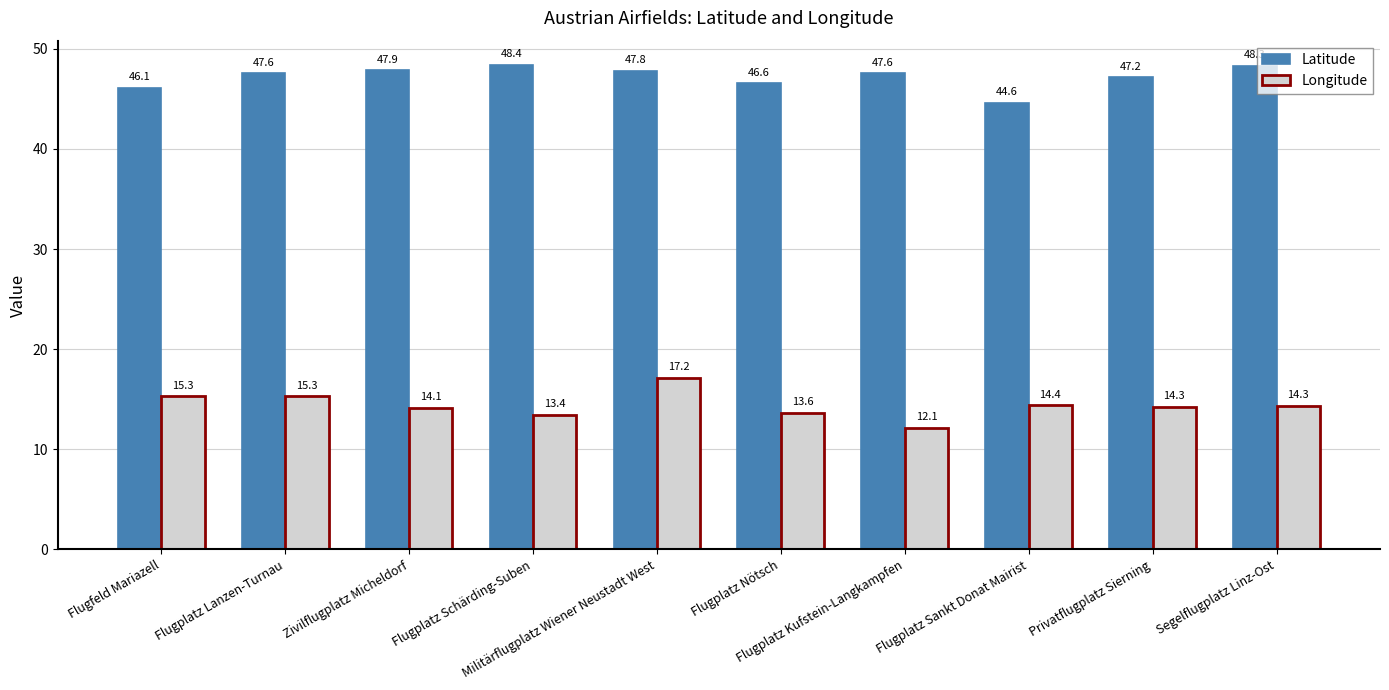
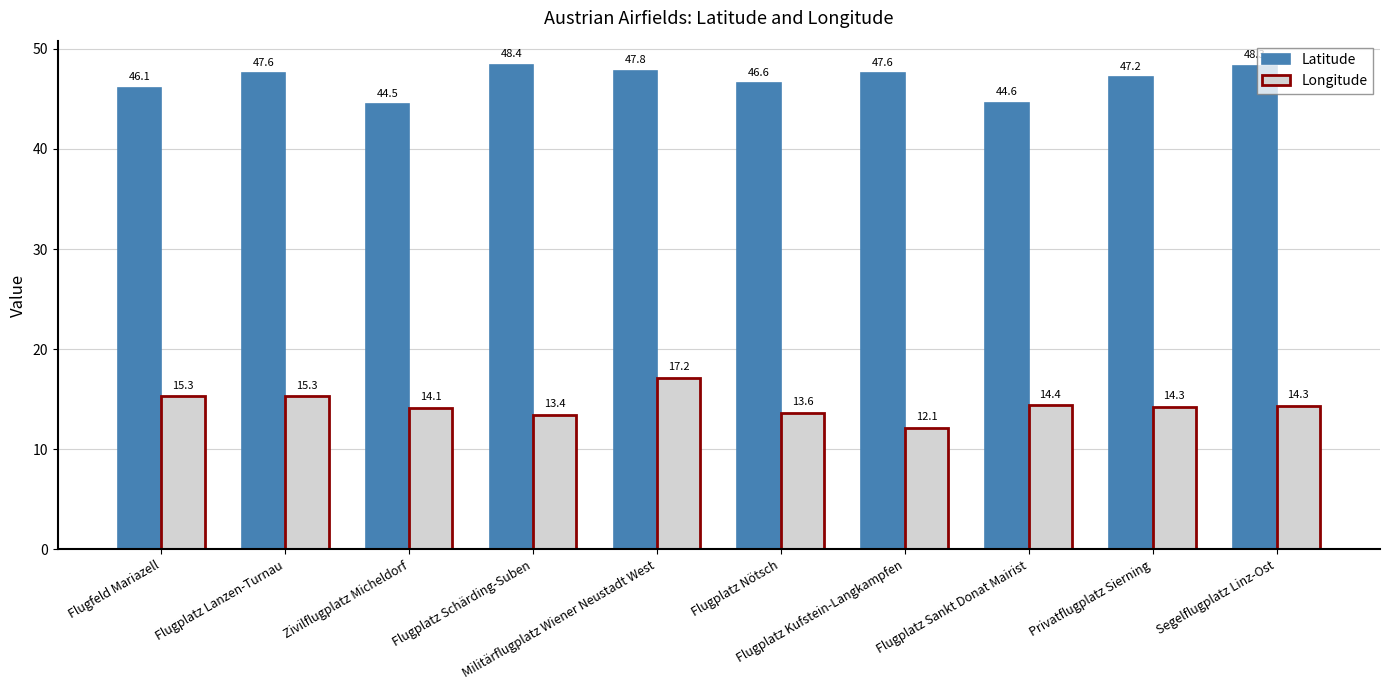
  {
    "Latitude": {
      "Flugfeld Mariazell": 46.1,
      "Flugplatz Lanzen-Turnau": 47.6,
-     "Zivilflugplatz Micheldorf": 47.9,
+     "Zivilflugplatz Micheldorf": 44.5,
      "Flugplatz Schärding-Suben": 48.4,
      "Militärflugplatz Wiener Neustadt West": 47.8,
      "Flugplatz Nötsch": 46.6,
      "Flugplatz Kufstein-Langkampfen": 47.6,
      "Flugplatz Sankt Donat Mairist": 44.6,
      "Privatflugplatz Sierning": 47.2
    },
    "Longitude": {
      "Flugfeld Mariazell": 15.3,
      "Flugplatz Lanzen-Turnau": 15.3,
      "Zivilflugplatz Micheldorf": 14.1,
      "Flugplatz Schärding-Suben": 13.4,
      "Militärflugplatz Wiener Neustadt West": 17.2,
      "Flugplatz Nötsch": 13.6,
      "Flugplatz Kufstein-Langkampfen": 12.1,
      "Flugplatz Sankt Donat Mairist": 14.4,
      "Privatflugplatz Sierning": 14.3,
      "Segelflugplatz Linz-Ost": 14.3
    }
  }
